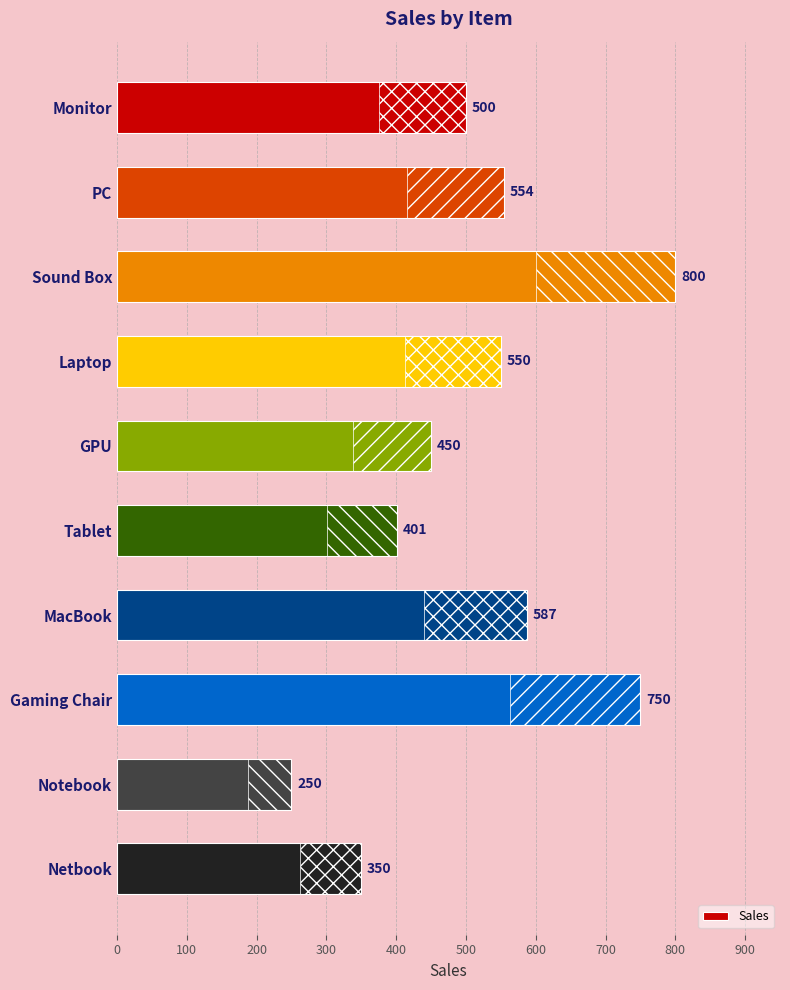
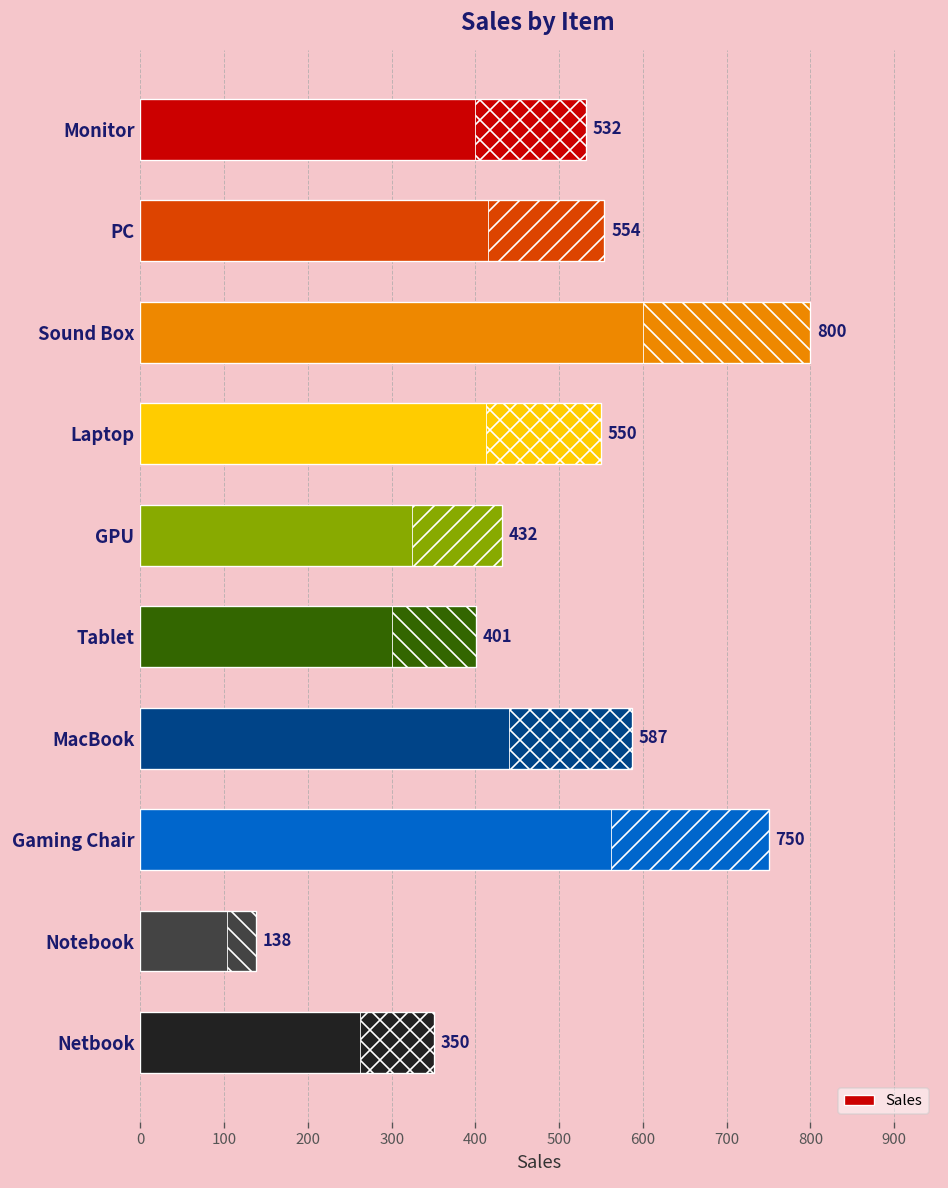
  {
    "Sales": {
-     "Monitor": 500,
+     "Monitor": 532,
      "PC": 554,
      "Sound Box": 800,
      "Laptop": 550,
-     "GPU": 450,
+     "GPU": 432,
      "Tablet": 401,
      "MacBook": 587,
      "Gaming Chair": 750,
-     "Notebook": 250,
+     "Notebook": 138,
      "Netbook": 350
    }
  }
